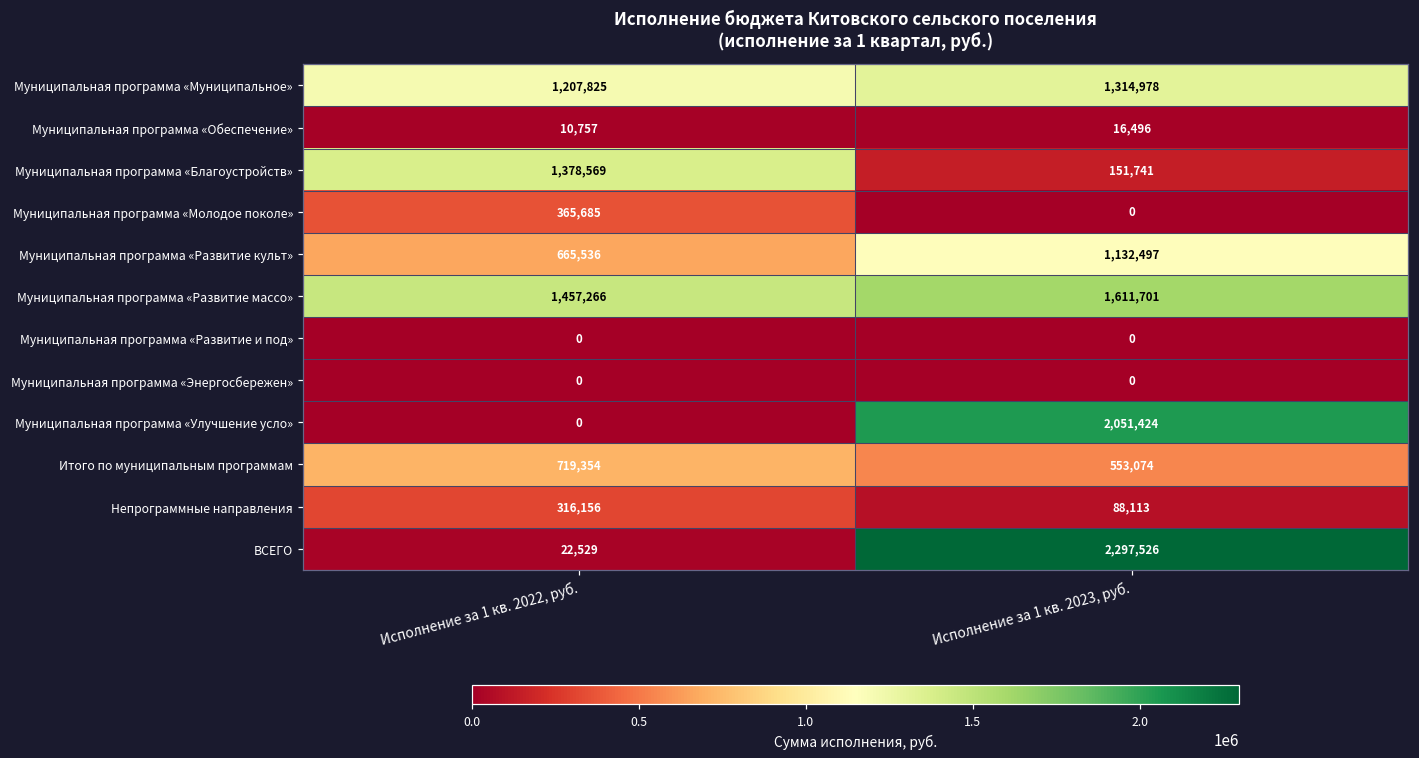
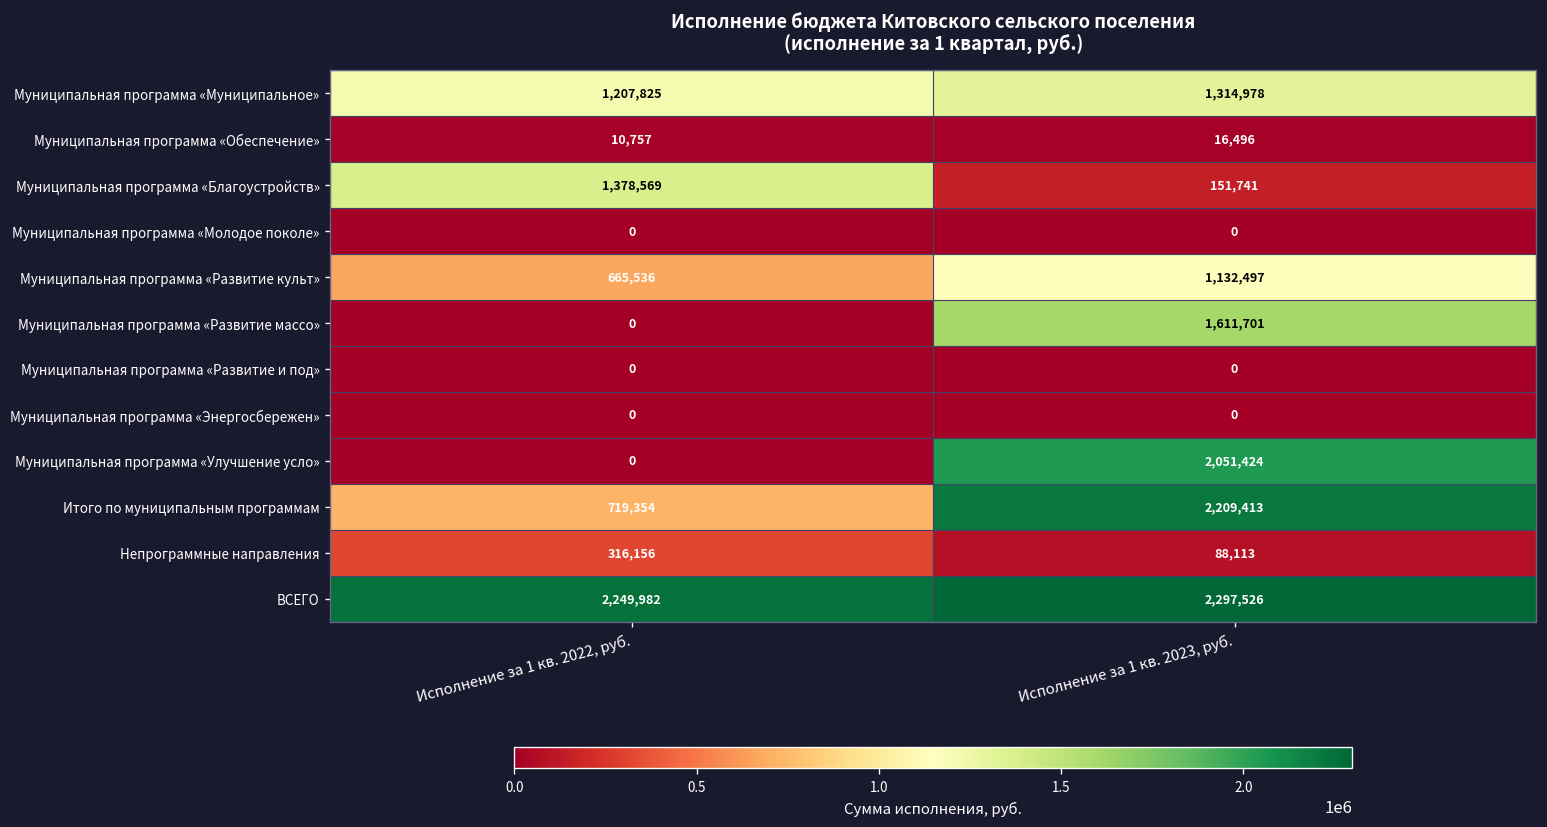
  {
    "Муниципальная программа «Муниципальное»": {
      "Исполнение за 1 кв. 2022, руб.": "1,207,825",
      "Исполнение за 1 кв. 2023, руб.": "1,314,978"
    },
    "Муниципальная программа «Обеспечение»": {
      "Исполнение за 1 кв. 2022, руб.": "10,757",
      "Исполнение за 1 кв. 2023, руб.": "16,496"
    },
    "Муниципальная программа «Благоустройств»": {
      "Исполнение за 1 кв. 2022, руб.": "1,378,569",
      "Исполнение за 1 кв. 2023, руб.": "151,741"
    },
    "Муниципальная программа «Молодое поколе»": {
-     "Исполнение за 1 кв. 2022, руб.": "365,685",
+     "Исполнение за 1 кв. 2022, руб.": "0",
      "Исполнение за 1 кв. 2023, руб.": "0"
    },
    "Муниципальная программа «Развитие культ»": {
      "Исполнение за 1 кв. 2022, руб.": "665,536",
      "Исполнение за 1 кв. 2023, руб.": "1,132,497"
    },
    "Муниципальная программа «Развитие массо»": {
-     "Исполнение за 1 кв. 2022, руб.": "1,457,266",
+     "Исполнение за 1 кв. 2022, руб.": "0",
      "Исполнение за 1 кв. 2023, руб.": "1,611,701"
    },
    "Муниципальная программа «Развитие и под»": {
      "Исполнение за 1 кв. 2022, руб.": "0",
      "Исполнение за 1 кв. 2023, руб.": "0"
    },
    "Муниципальная программа «Энергосбережен»": {
      "Исполнение за 1 кв. 2022, руб.": "0",
      "Исполнение за 1 кв. 2023, руб.": "0"
    },
    "Муниципальная программа «Улучшение усло»": {
      "Исполнение за 1 кв. 2022, руб.": "0",
      "Исполнение за 1 кв. 2023, руб.": "2,051,424"
    },
    "Итого по муниципальным программам": {
      "Исполнение за 1 кв. 2022, руб.": "719,354",
-     "Исполнение за 1 кв. 2023, руб.": "553,074"
+     "Исполнение за 1 кв. 2023, руб.": "2,209,413"
    },
    "Непрограммные направления": {
      "Исполнение за 1 кв. 2022, руб.": "316,156",
      "Исполнение за 1 кв. 2023, руб.": "88,113"
    },
    "ВСЕГО": {
-     "Исполнение за 1 кв. 2022, руб.": "22,529",
+     "Исполнение за 1 кв. 2022, руб.": "2,249,982",
      "Исполнение за 1 кв. 2023, руб.": "2,297,526"
    }
  }
